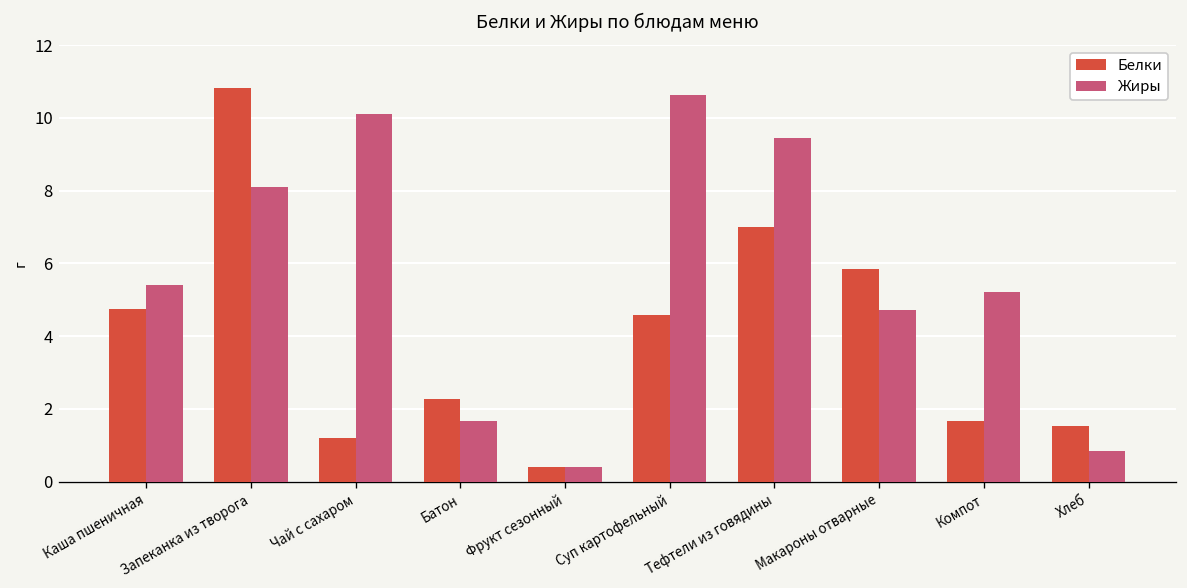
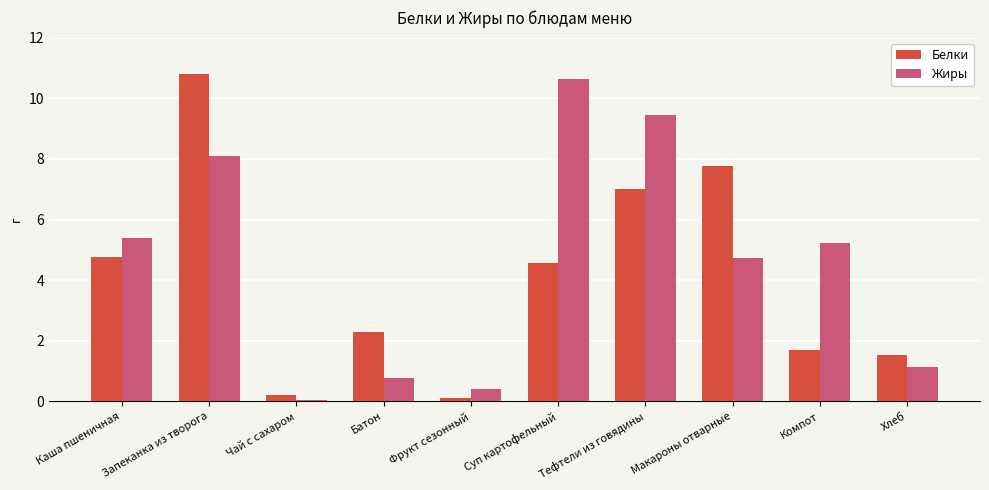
  {
    "Белки": {
      "Каша пшеничная": 4.8,
      "Запеканка из творога": 10.8,
-     "Чай с сахаром": 1.2,
+     "Чай с сахаром": 0.2,
      "Батон": 2.3,
-     "Фрукт сезонный": 0.4,
+     "Фрукт сезонный": 0.1,
      "Суп картофельный": 4.6,
      "Тефтели из говядины": 7.0,
-     "Макароны отварные": 5.9,
+     "Макароны отварные": 7.8,
      "Компот": 1.7,
      "Хлеб": 1.5
    },
    "Жиры": {
      "Каша пшеничная": 5.4,
      "Запеканка из творога": 8.1,
-     "Чай с сахаром": 10.1,
-     "Батон": 1.7,
+     "Чай с сахаром": 0.1,
+     "Батон": 0.8,
      "Фрукт сезонный": 0.4,
      "Суп картофельный": 10.6,
      "Тефтели из говядины": 9.5,
      "Макароны отварные": 4.7,
      "Компот": 5.2,
-     "Хлеб": 0.9
+     "Хлеб": 1.1
    }
  }
